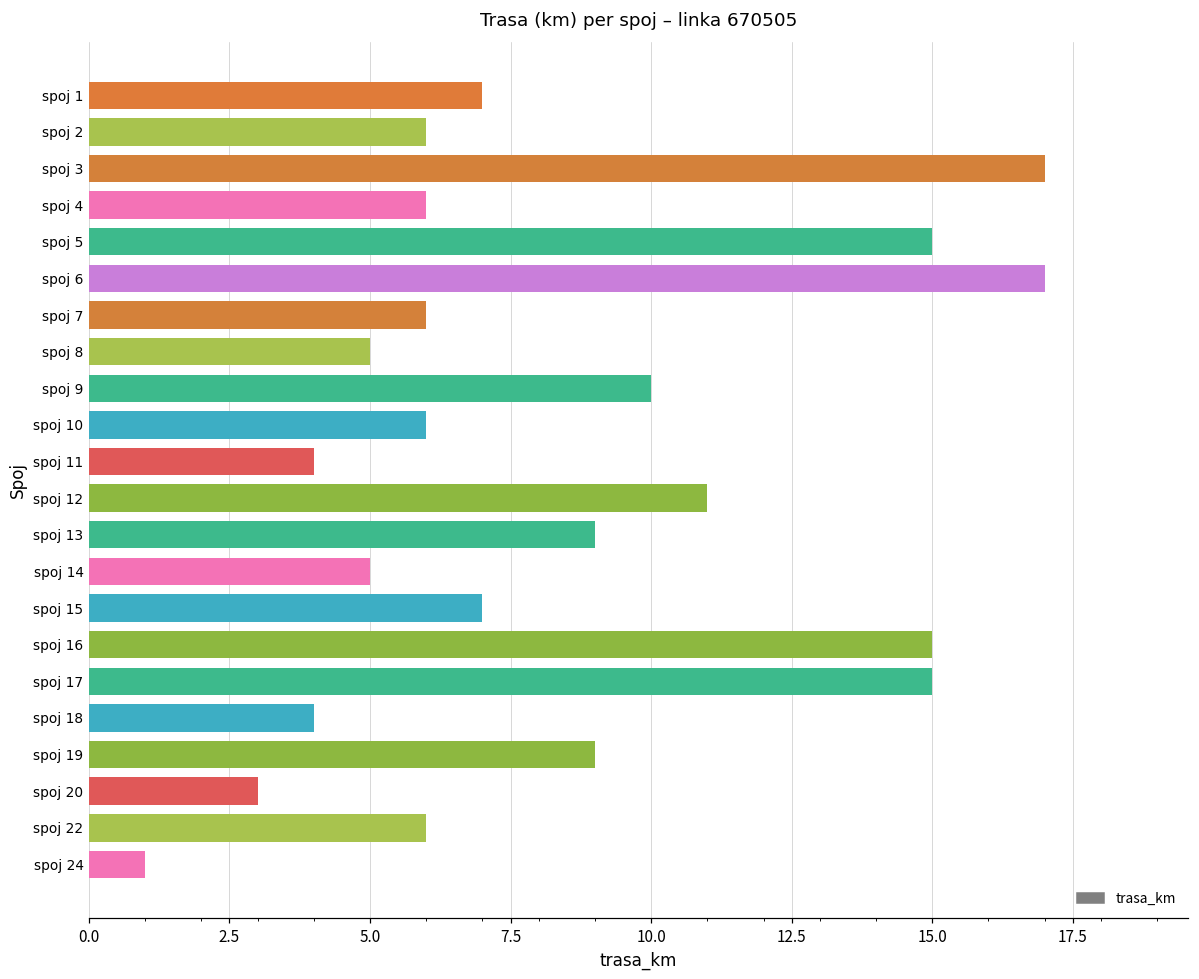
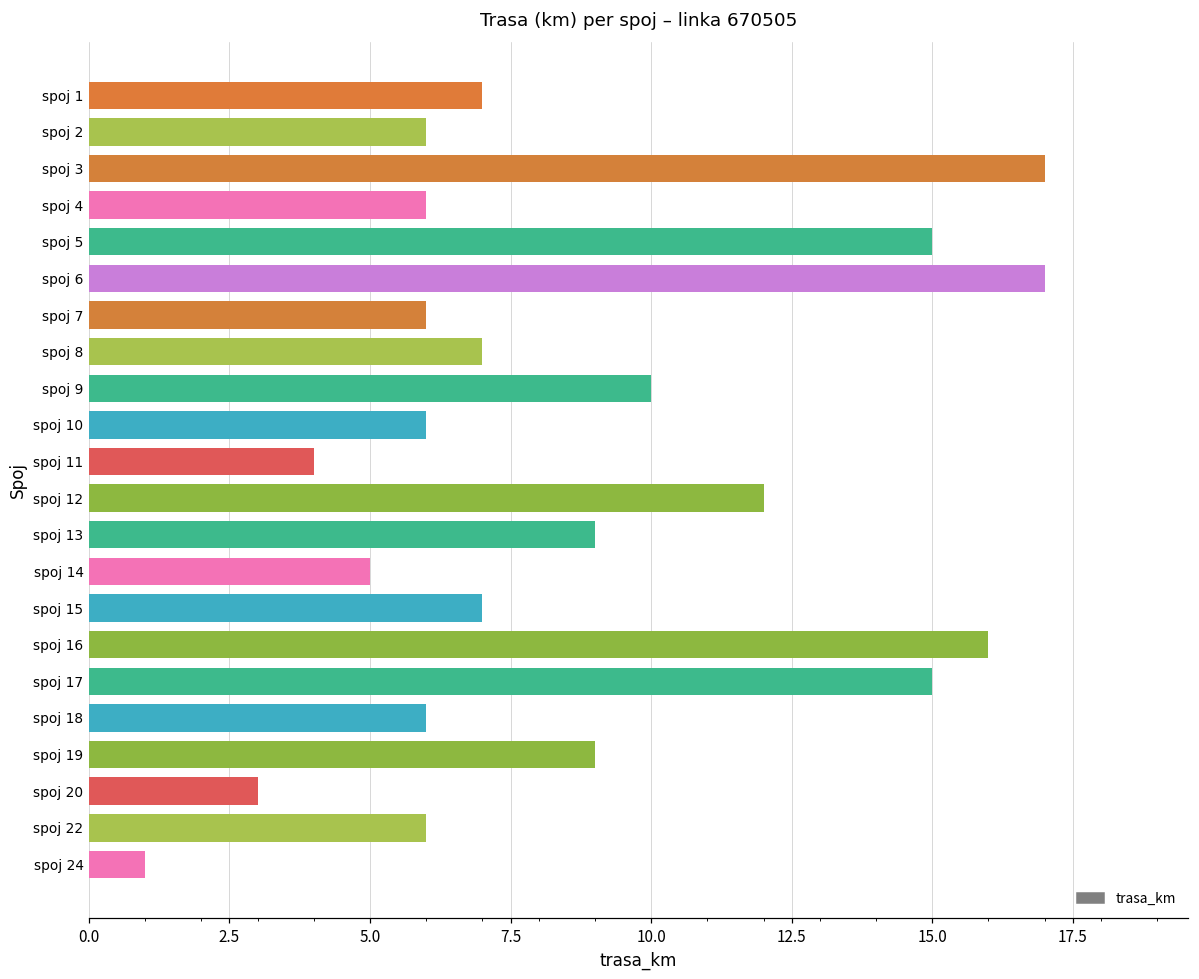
  {
    "spoj 1": 7,
    "spoj 2": 6,
    "spoj 3": 17,
    "spoj 4": 6,
    "spoj 5": 15,
    "spoj 6": 17,
    "spoj 7": 6,
-   "spoj 8": 5,
+   "spoj 8": 7,
    "spoj 9": 10,
    "spoj 10": 6,
    "spoj 11": 4,
-   "spoj 12": 11,
+   "spoj 12": 12,
    "spoj 13": 9,
    "spoj 14": 5,
    "spoj 15": 7,
-   "spoj 16": 15,
+   "spoj 16": 16,
    "spoj 17": 15,
-   "spoj 18": 4,
+   "spoj 18": 6,
    "spoj 19": 9,
    "spoj 20": 3,
    "spoj 22": 6,
    "spoj 24": 1
  }
